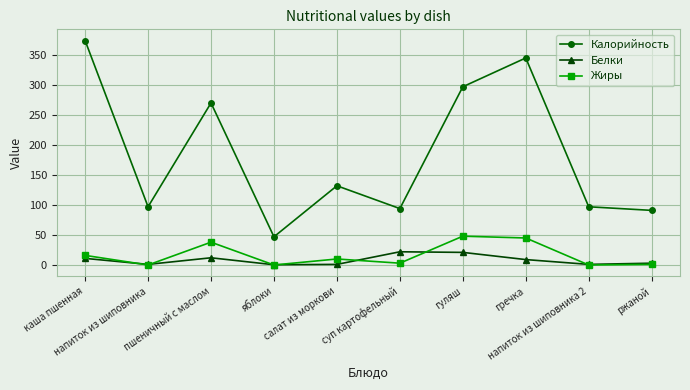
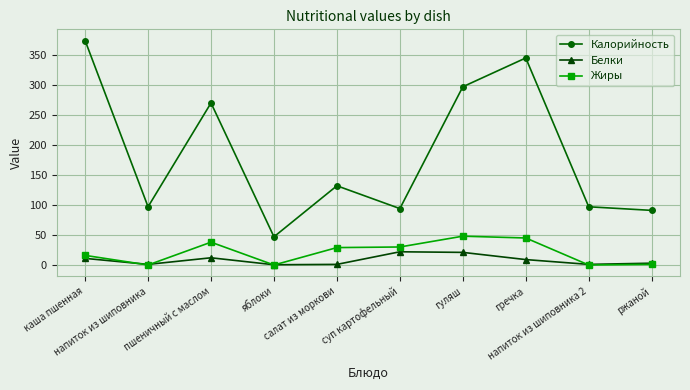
  {
    "Жиры": {
      "каша пшенная": 20,
      "пшеничный с маслом": 40,
-     "салат из моркови": 10,
-     "суп картофельный": 0,
+     "салат из моркови": 30,
+     "суп картофельный": 30,
      "гуляш": 50,
      "гречка": 50
    }
  }
